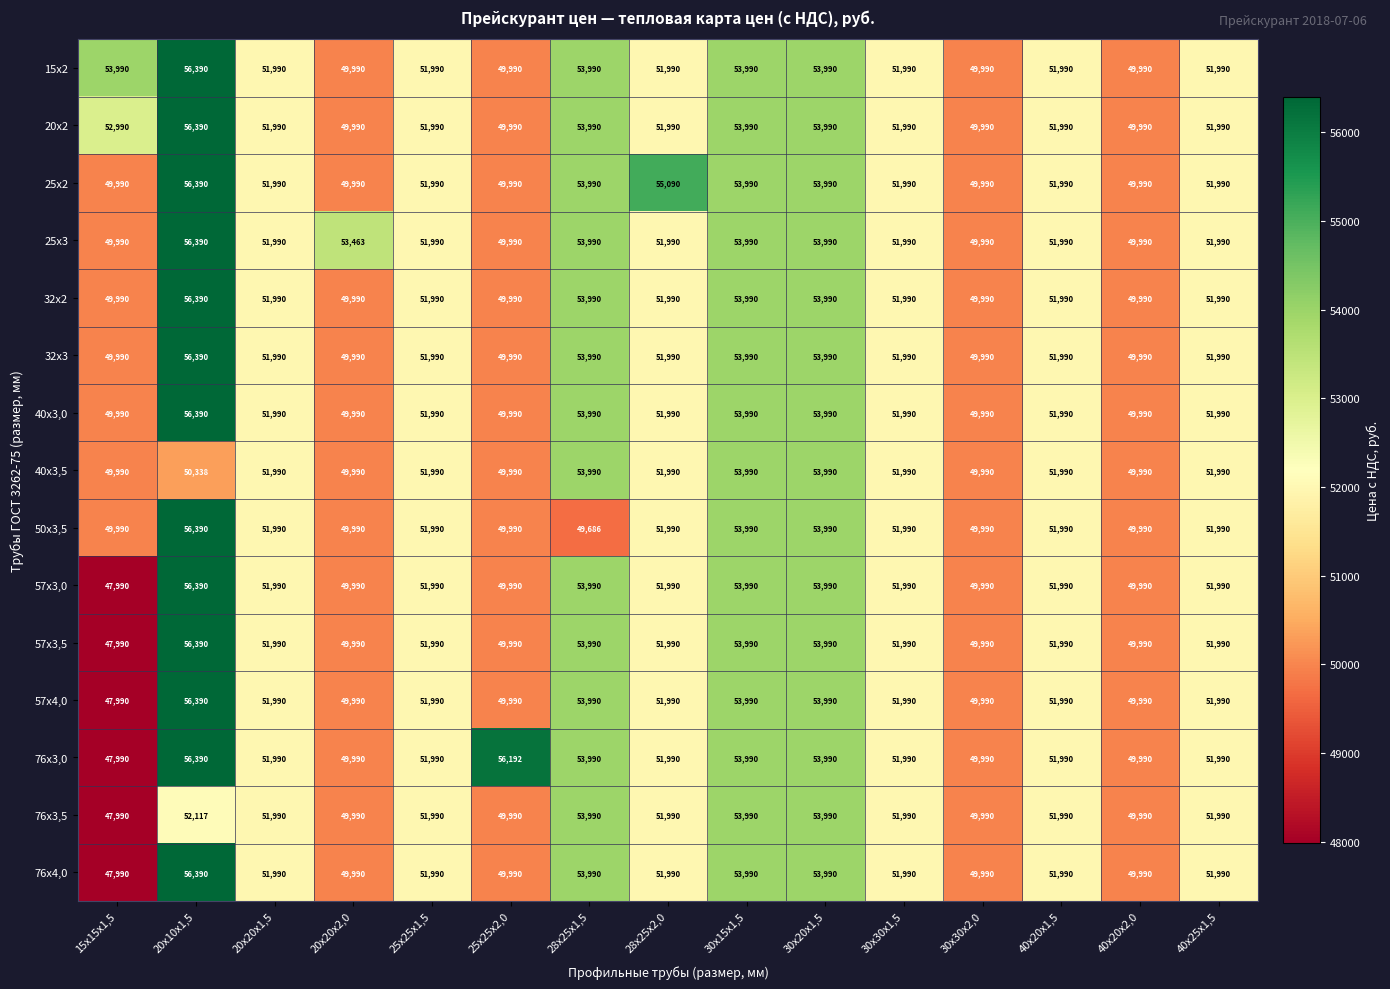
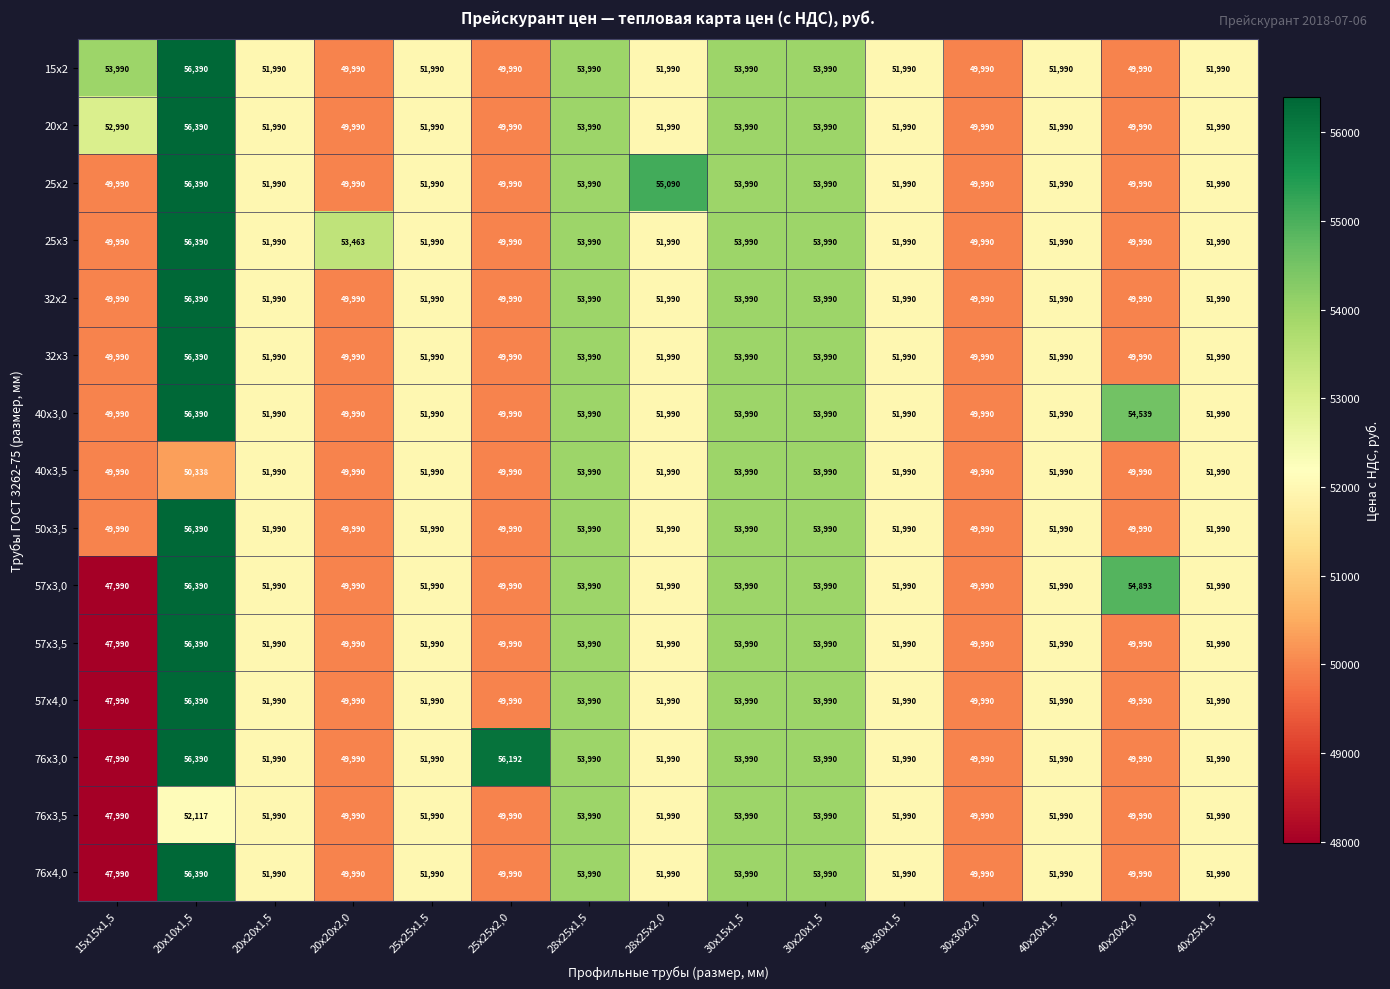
  {
    "40х3,0": {
      "15х15х1,5": "49,990",
      "20х10х1,5": "56,390",
      "20х20х1,5": "51,990",
      "20х20х2,0": "49,990",
      "25х25х1,5": "51,990",
      "25х25х2,0": "49,990",
      "28х25х1,5": "53,990",
      "28х25х2,0": "51,990",
      "30х15х1,5": "53,990",
      "30х20х1,5": "53,990",
      "30х30х1,5": "51,990",
      "30х30х2,0": "49,990",
      "40х20х1,5": "51,990",
-     "40х20х2,0": "49,990",
+     "40х20х2,0": "54,539",
      "40х25х1,5": "51,990"
    },
    "50х3,5": {
      "15х15х1,5": "49,990",
      "20х10х1,5": "56,390",
      "20х20х1,5": "51,990",
      "20х20х2,0": "49,990",
      "25х25х1,5": "51,990",
      "25х25х2,0": "49,990",
-     "28х25х1,5": "49,686",
+     "28х25х1,5": "53,990",
      "28х25х2,0": "51,990",
      "30х15х1,5": "53,990",
      "30х20х1,5": "53,990",
      "30х30х1,5": "51,990",
      "30х30х2,0": "49,990",
      "40х20х1,5": "51,990",
      "40х20х2,0": "49,990",
      "40х25х1,5": "51,990"
    },
    "57х3,0": {
      "15х15х1,5": "47,990",
      "20х10х1,5": "56,390",
      "20х20х1,5": "51,990",
      "20х20х2,0": "49,990",
      "25х25х1,5": "51,990",
      "25х25х2,0": "49,990",
      "28х25х1,5": "53,990",
      "28х25х2,0": "51,990",
      "30х15х1,5": "53,990",
      "30х20х1,5": "53,990",
      "30х30х1,5": "51,990",
      "30х30х2,0": "49,990",
      "40х20х1,5": "51,990",
-     "40х20х2,0": "49,990",
+     "40х20х2,0": "54,893",
      "40х25х1,5": "51,990"
    }
  }
